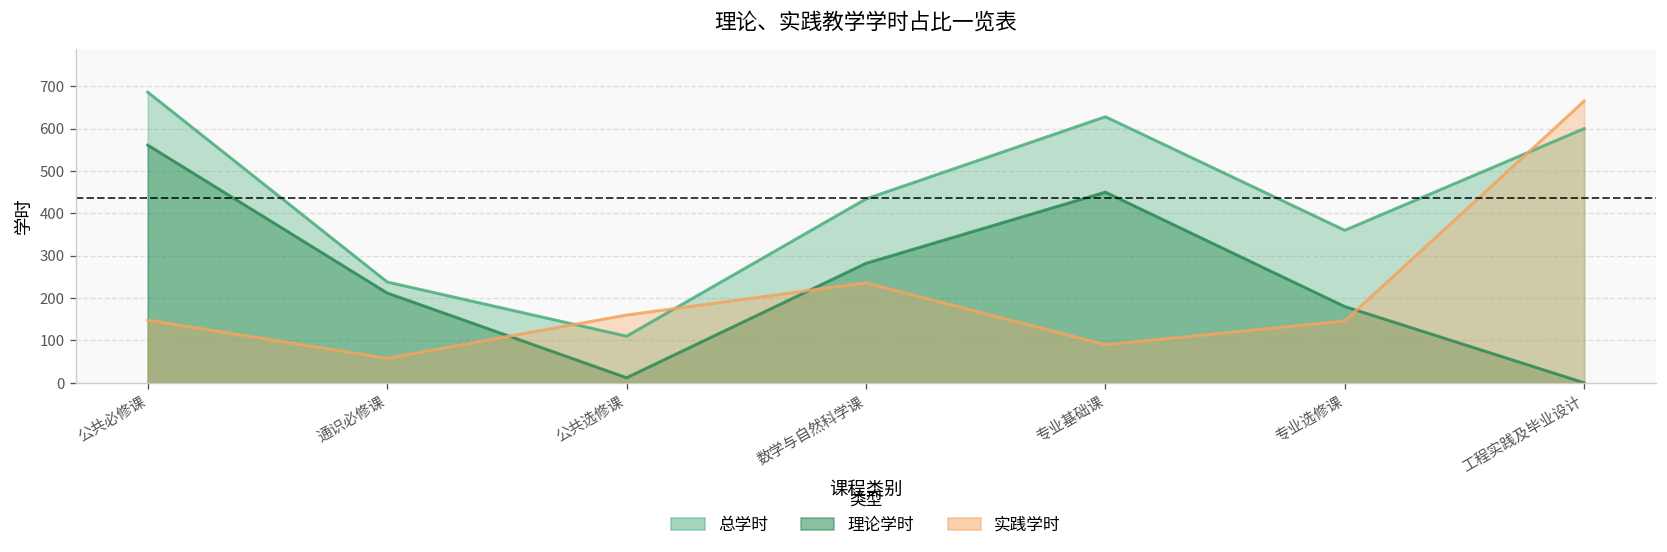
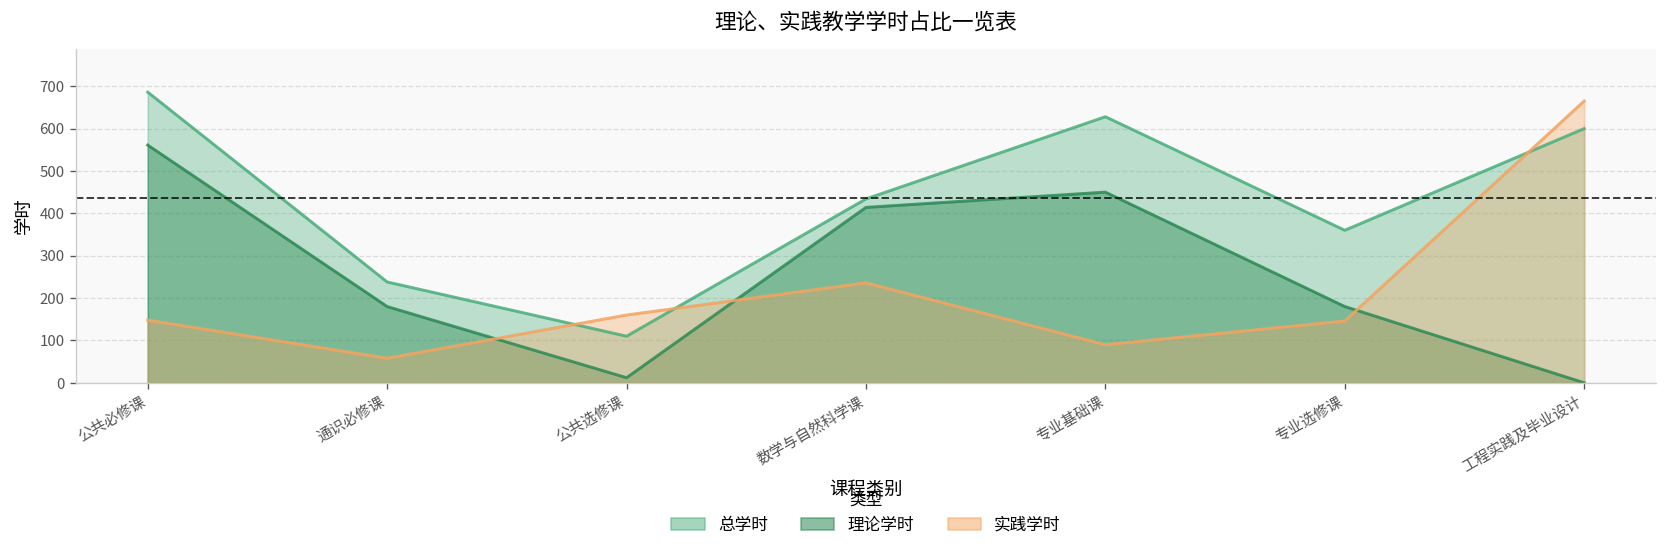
  {
    "总学时": {
      "公共必修课": 690,
      "通识必修课": 240,
      "公共选修课": 110,
      "数学与自然科学课": 430,
      "专业基础课": 630,
      "专业选修课": 360,
      "工程实践及毕业设计": 600
    },
    "理论学时": {
      "公共必修课": 560,
-     "通识必修课": 210,
+     "通识必修课": 180,
      "公共选修课": 10,
-     "数学与自然科学课": 280,
+     "数学与自然科学课": 410,
      "专业基础课": 450,
      "专业选修课": 180,
      "工程实践及毕业设计": 0
    },
    "实践学时": {
      "公共必修课": 150,
      "通识必修课": 60,
      "公共选修课": 160,
      "数学与自然科学课": 240,
      "专业基础课": 90,
      "专业选修课": 150,
      "工程实践及毕业设计": 670
    }
  }
